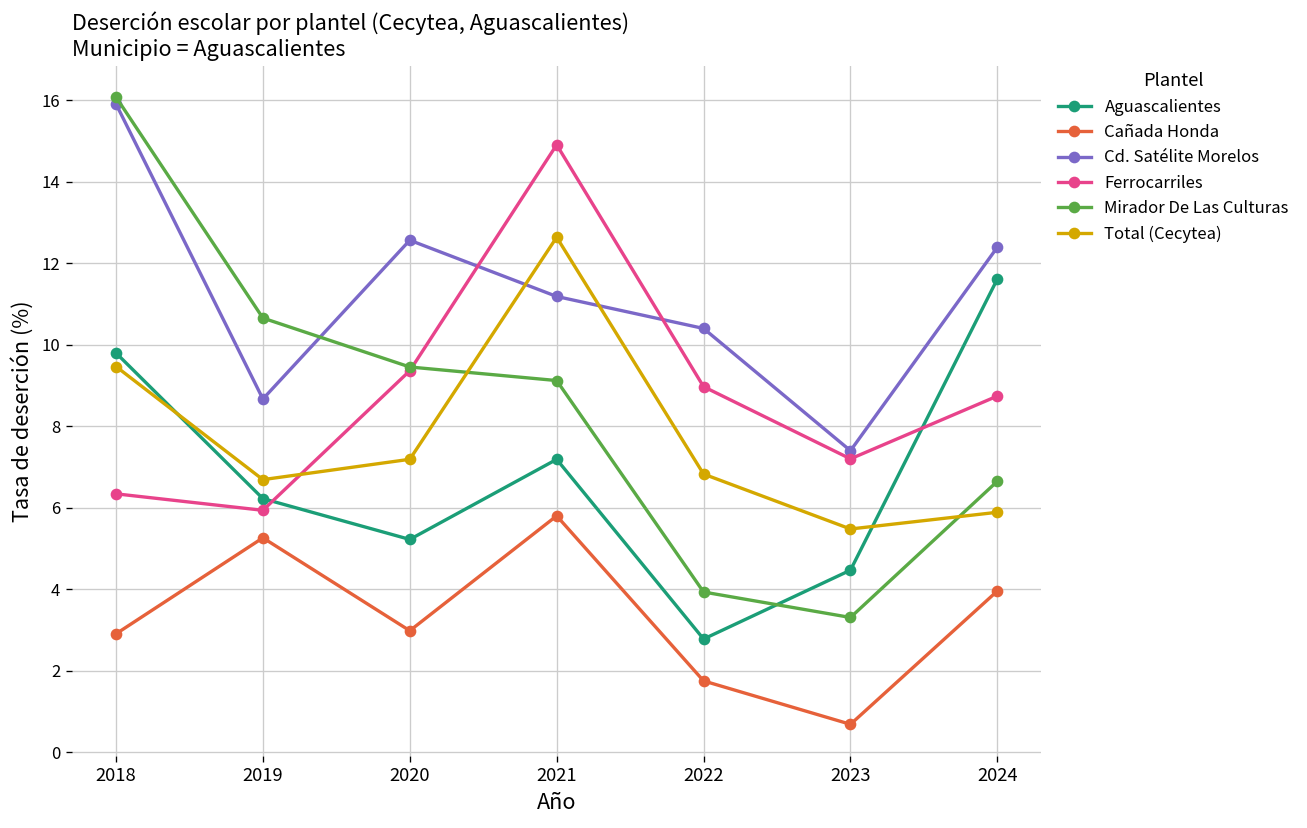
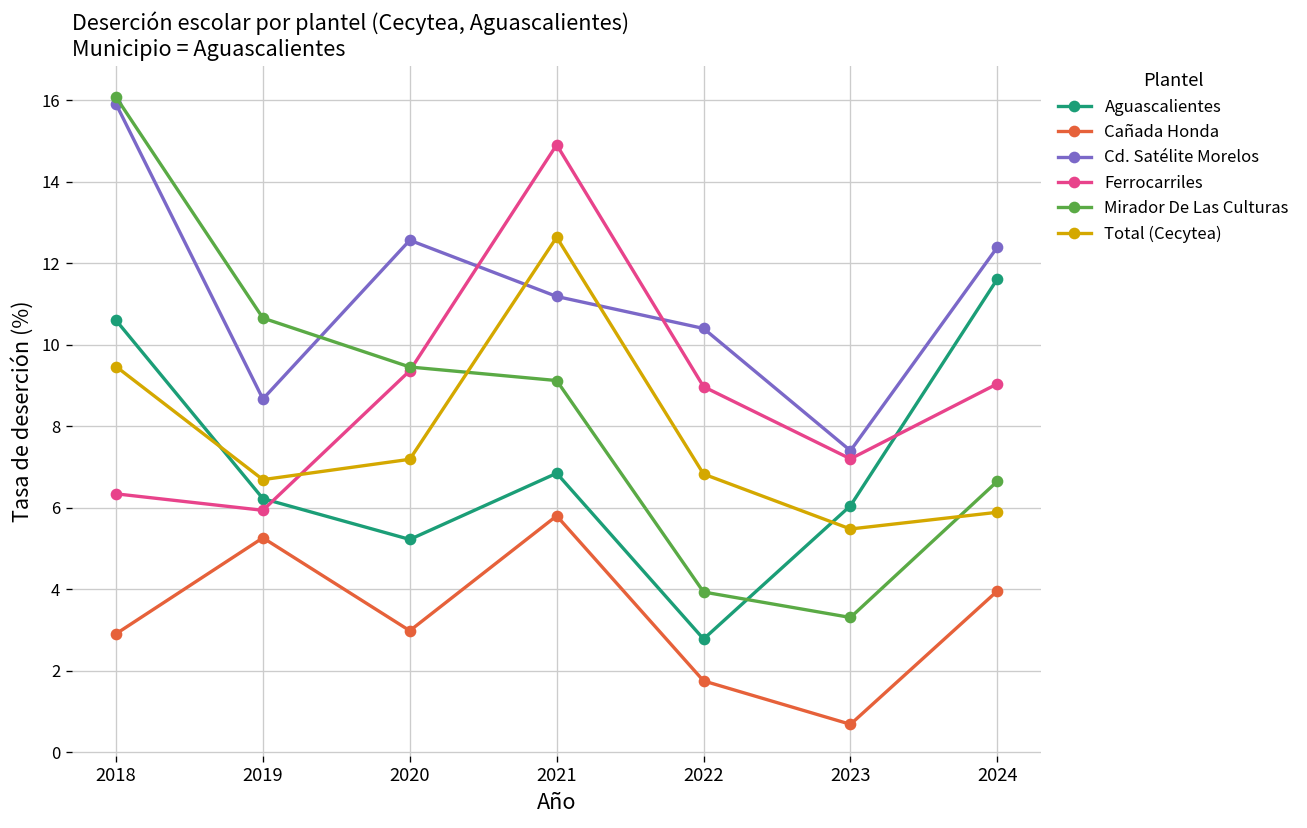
  {
    "Aguascalientes": {
-     "2018": 9.8,
+     "2018": 10.6,
      "2019": 6.2,
      "2020": 5.2,
-     "2021": 7.2,
+     "2021": 6.8,
      "2022": 2.8,
-     "2023": 4.5,
+     "2023": 6.1,
      "2024": 11.6
    },
    "Cañada Honda": {
      "2018": 2.9,
      "2019": 5.3,
      "2020": 3.0,
      "2021": 5.8,
      "2022": 1.8,
      "2023": 0.7,
      "2024": 4.0
    },
    "Cd. Satélite Morelos": {
      "2018": 15.9,
      "2019": 8.7,
      "2020": 12.6,
      "2021": 11.2,
      "2022": 10.4,
      "2023": 7.4,
      "2024": 12.4
    },
    "Ferrocarriles": {
      "2018": 6.3,
      "2019": 5.9,
      "2020": 9.4,
      "2021": 14.9,
      "2022": 9.0,
      "2023": 7.2,
-     "2024": 8.7
+     "2024": 9.0
    },
    "Mirador De Las Culturas": {
      "2018": 16.1,
      "2019": 10.7,
      "2020": 9.5,
      "2021": 9.1,
      "2022": 3.9,
      "2023": 3.3,
      "2024": 6.7
    },
    "Total (Cecytea)": {
      "2018": 9.5,
      "2019": 6.7,
      "2020": 7.2,
      "2021": 12.6,
      "2022": 6.8,
      "2023": 5.5,
      "2024": 5.9
    }
  }
